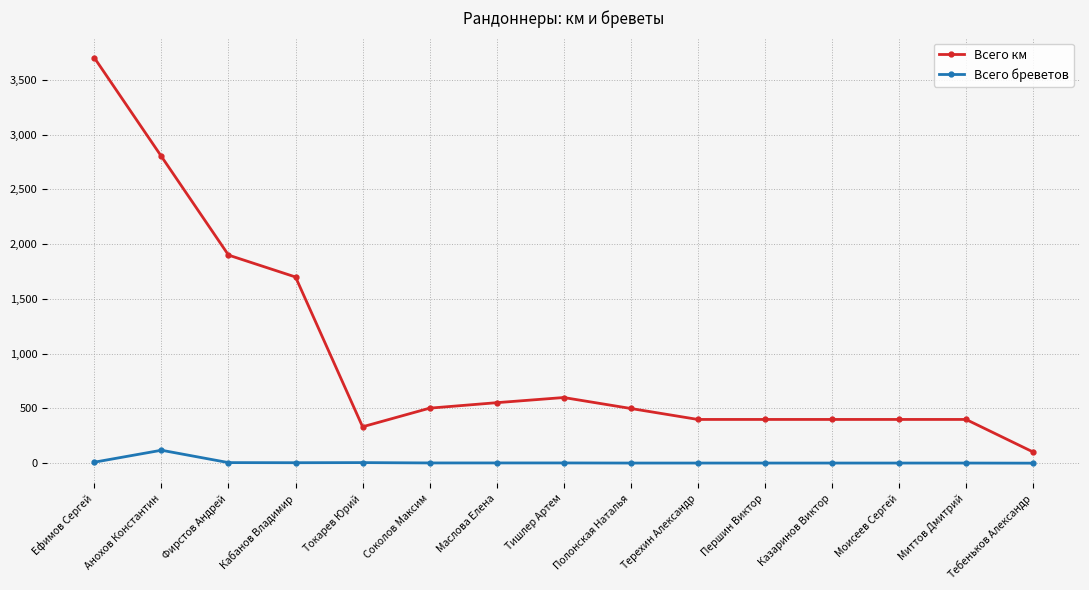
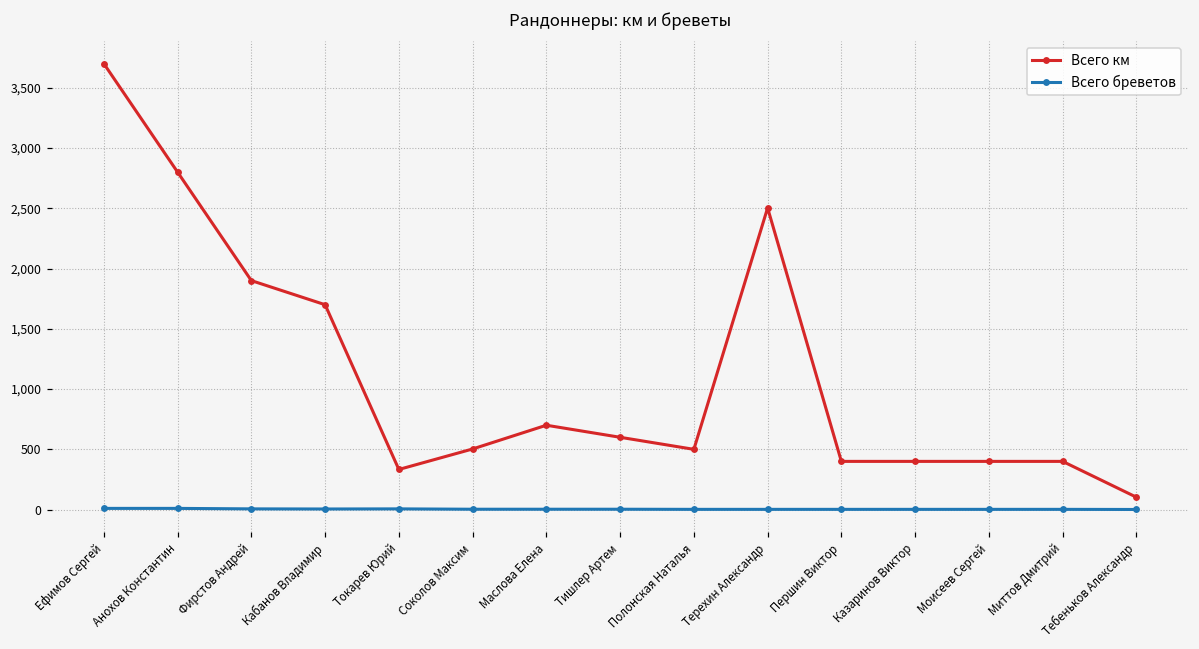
  {
    "Всего км": {
      "Ефимов Сергей": "3,700",
      "Анохов Константин": "2,800",
      "Фирстов Андрей": "1,900",
      "Кабанов Владимир": "1,700",
      "Токарев Юрий": "330",
      "Соколов Максим": "500",
-     "Маслова Елена": "550",
+     "Маслова Елена": "700",
      "Тишлер Артем": "600",
      "Полонская Наталья": "500",
-     "Терехин Александр": "400",
+     "Терехин Александр": "2,500",
      "Першин Виктор": "400",
      "Казаринов Виктор": "400",
      "Моисеев Сергей": "400",
      "Миттов Дмитрий": "400",
      "Тебеньков Александр": "100"
    },
    "Всего бреветов": {
      "Ефимов Сергей": "10",
-     "Анохов Константин": "120",
+     "Анохов Константин": "10",
      "Фирстов Андрей": "10",
      "Кабанов Владимир": "10",
      "Токарев Юрий": "10",
      "Соколов Максим": "0",
      "Маслова Елена": "0",
      "Тишлер Артем": "0",
      "Полонская Наталья": "0",
      "Терехин Александр": "0",
      "Першин Виктор": "0",
      "Казаринов Виктор": "0",
      "Моисеев Сергей": "0",
      "Миттов Дмитрий": "0",
      "Тебеньков Александр": "0"
    }
  }
